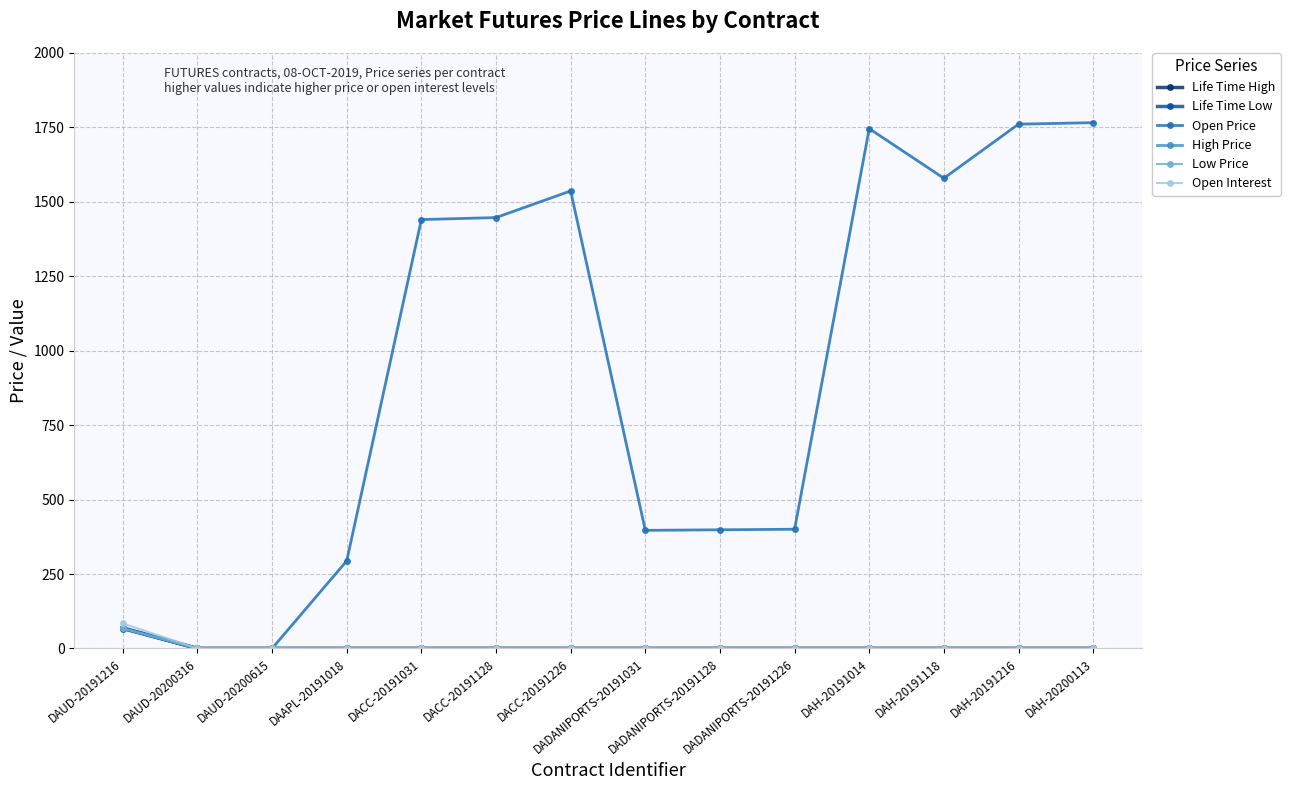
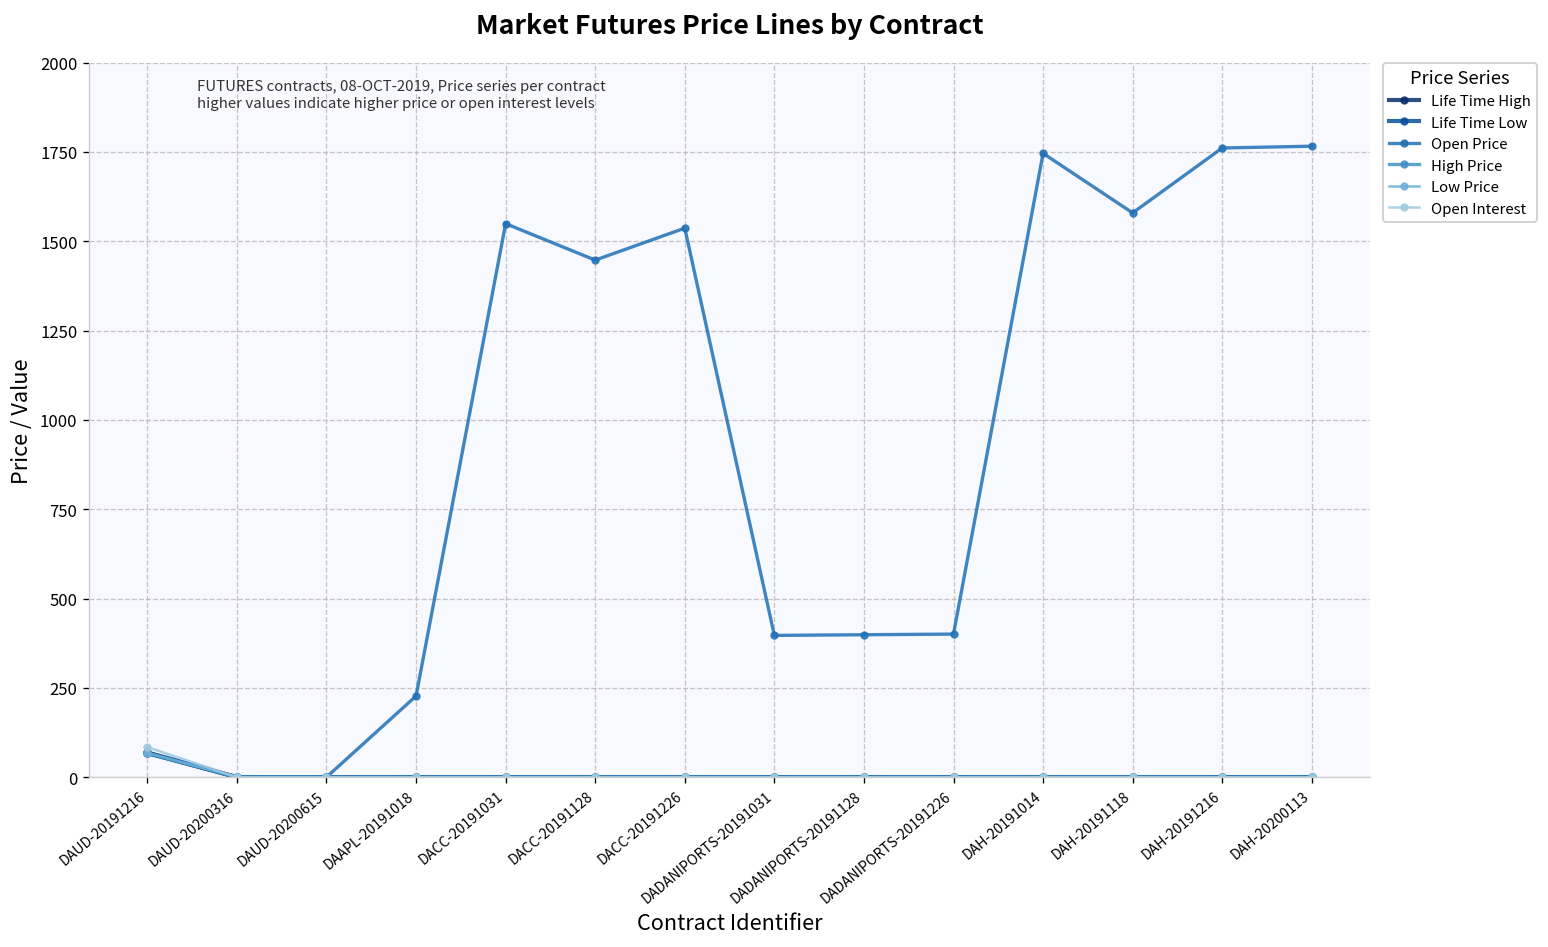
  {
    "Open Price": {
-     "DAAPL-20191018": 290,
-     "DACC-20191031": 1440,
+     "DAAPL-20191018": 230,
+     "DACC-20191031": 1550,
      "DACC-20191128": 1450,
      "DACC-20191226": 1540,
      "DADANIPORTS-20191031": 400,
      "DADANIPORTS-20191128": 400,
      "DADANIPORTS-20191226": 400,
      "DAH-20191014": 1750,
      "DAH-20191118": 1580,
      "DAH-20191216": 1760,
      "DAH-20200113": 1770
    }
  }
